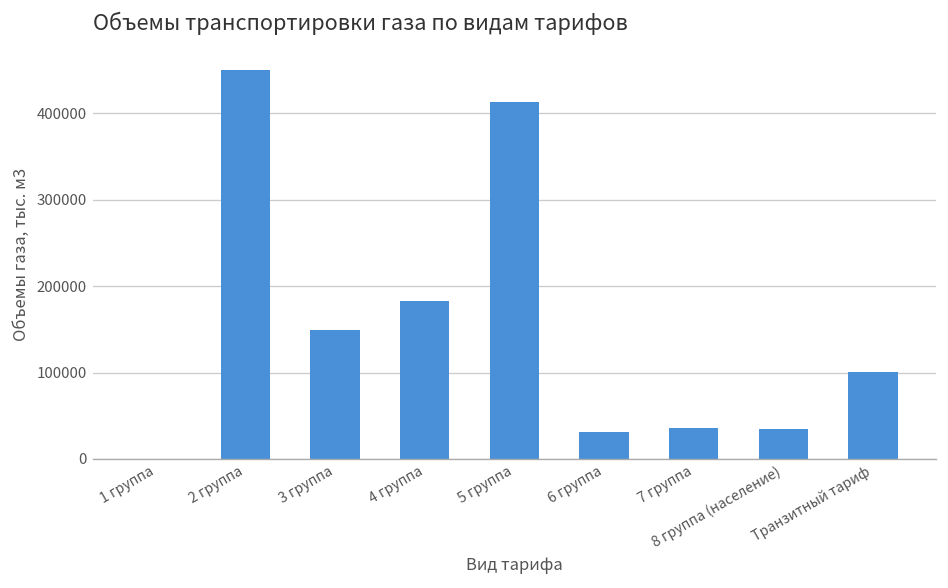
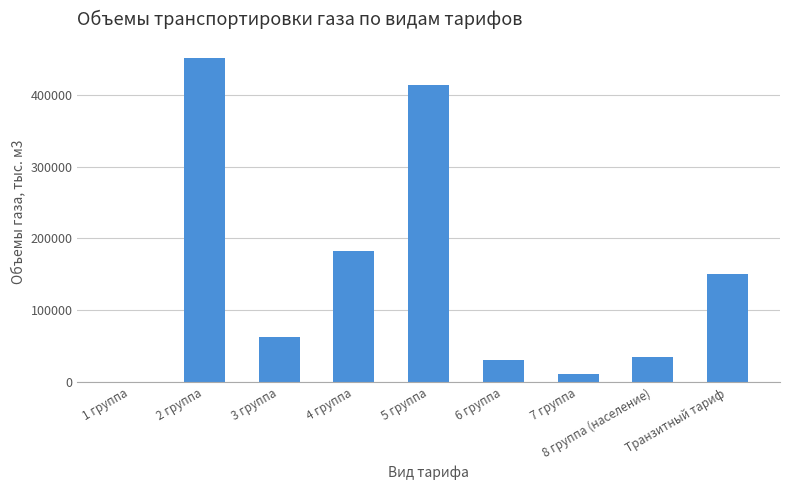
  {
    "1 группа": 0,
    "2 группа": 450000,
-   "3 группа": 150000,
+   "3 группа": 60000,
    "4 группа": 180000,
    "5 группа": 410000,
    "6 группа": 30000,
-   "7 группа": 40000,
+   "7 группа": 10000,
    "8 группа (население)": 30000,
-   "Транзитный тариф": 100000
+   "Транзитный тариф": 150000
  }
